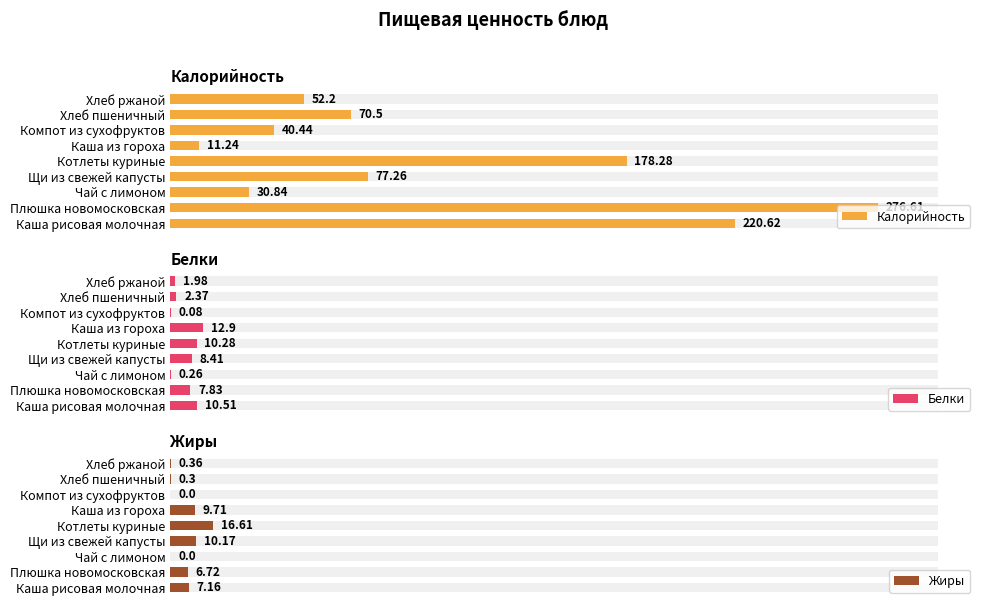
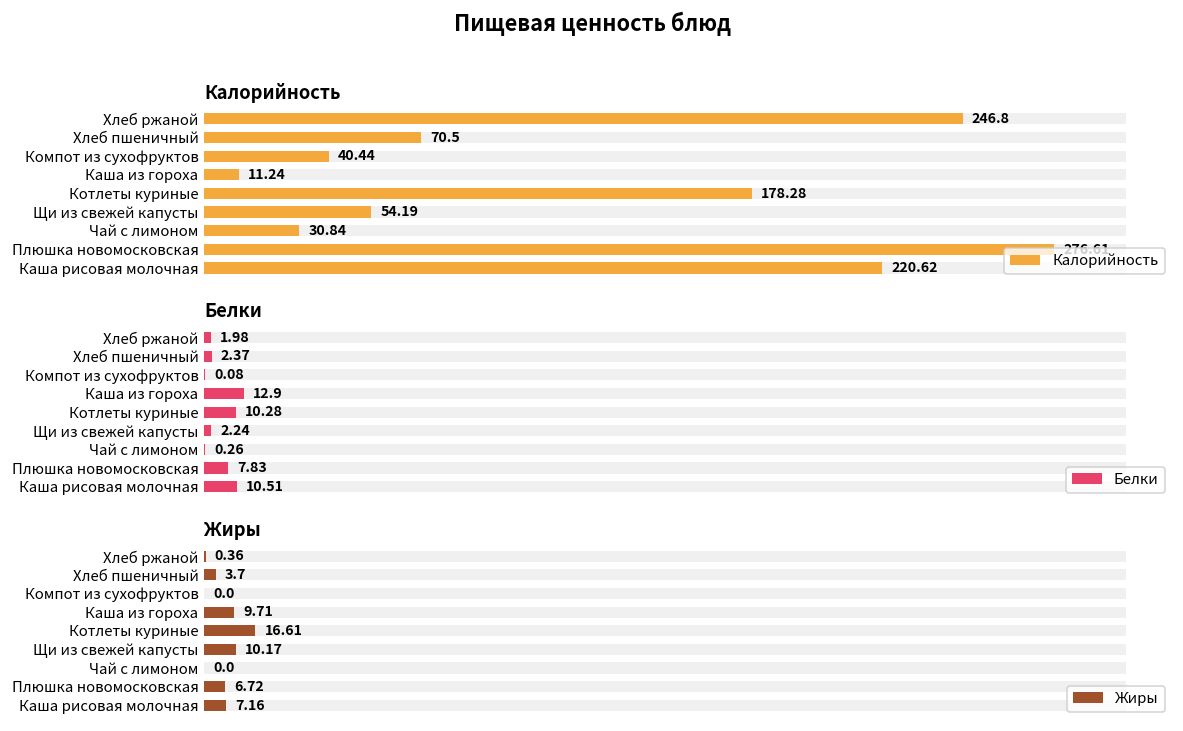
  {
    "Калорийность": {
      "Калорийность": {
-       "Хлеб ржаной": 52.2,
-       "Щи из свежей капусты": 77.26
+       "Хлеб ржаной": 246.8,
+       "Щи из свежей капусты": 54.19
      }
    },
    "Белки": {
      "Белки": {
        "Компот из сухофруктов": 0.08,
-       "Щи из свежей капусты": 8.41,
+       "Щи из свежей капусты": 2.24,
        "Чай с лимоном": 0.26
      }
    },
    "Жиры": {
      "Жиры": {
        "Хлеб ржаной": 0.36,
-       "Хлеб пшеничный": 0.3,
+       "Хлеб пшеничный": 3.7,
        "Компот из сухофруктов": 0.0,
        "Чай с лимоном": 0.0
      }
    }
  }
